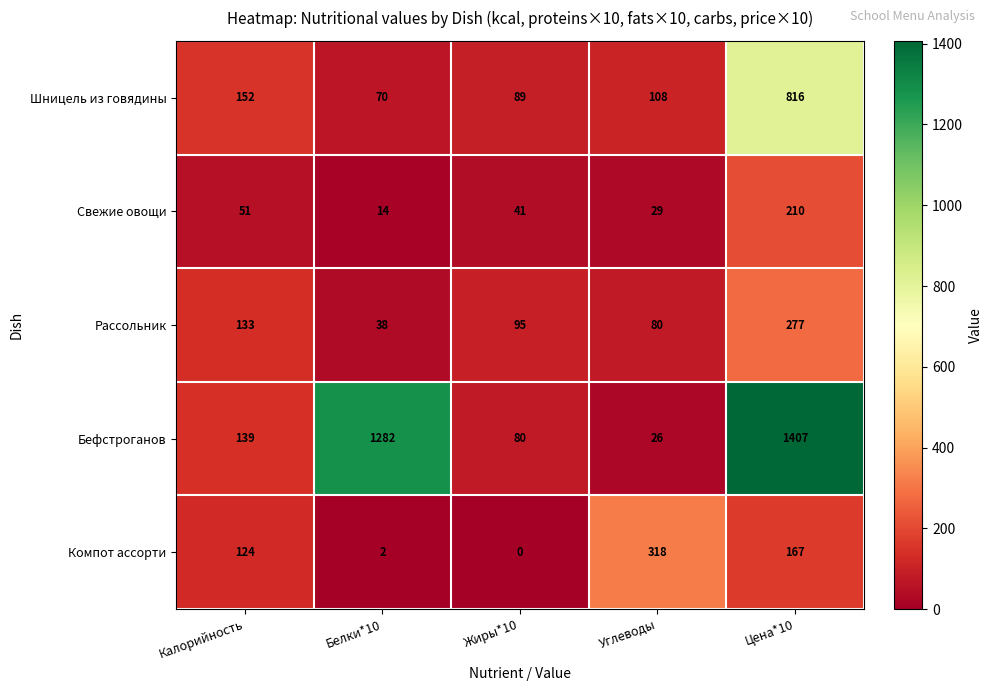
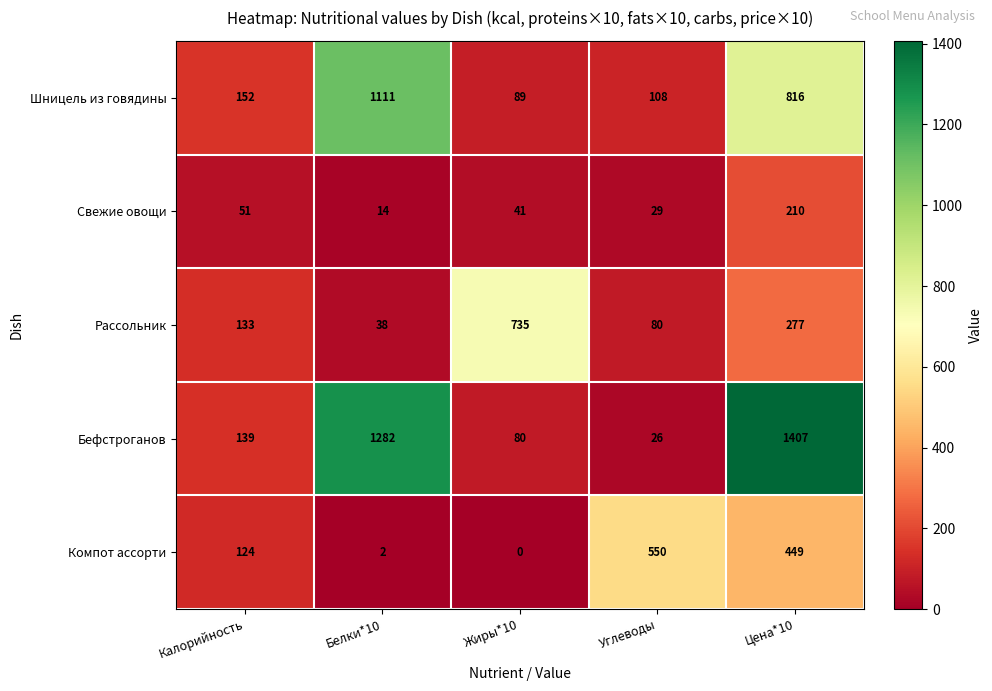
  {
    "Шницель из говядины": {
      "Калорийность": 152,
-     "Белки*10": 70,
+     "Белки*10": 1111,
      "Жиры*10": 89,
      "Углеводы": 108,
      "Цена*10": 816
    },
    "Свежие овощи": {
      "Калорийность": 51,
      "Белки*10": 14,
      "Жиры*10": 41,
      "Углеводы": 29,
      "Цена*10": 210
    },
    "Рассольник": {
      "Калорийность": 133,
      "Белки*10": 38,
-     "Жиры*10": 95,
+     "Жиры*10": 735,
      "Углеводы": 80,
      "Цена*10": 277
    },
    "Бефстроганов": {
      "Калорийность": 139,
      "Белки*10": 1282,
      "Жиры*10": 80,
      "Углеводы": 26,
      "Цена*10": 1407
    },
    "Компот ассорти": {
      "Калорийность": 124,
      "Белки*10": 2,
      "Жиры*10": 0,
-     "Углеводы": 318,
-     "Цена*10": 167
+     "Углеводы": 550,
+     "Цена*10": 449
    }
  }
